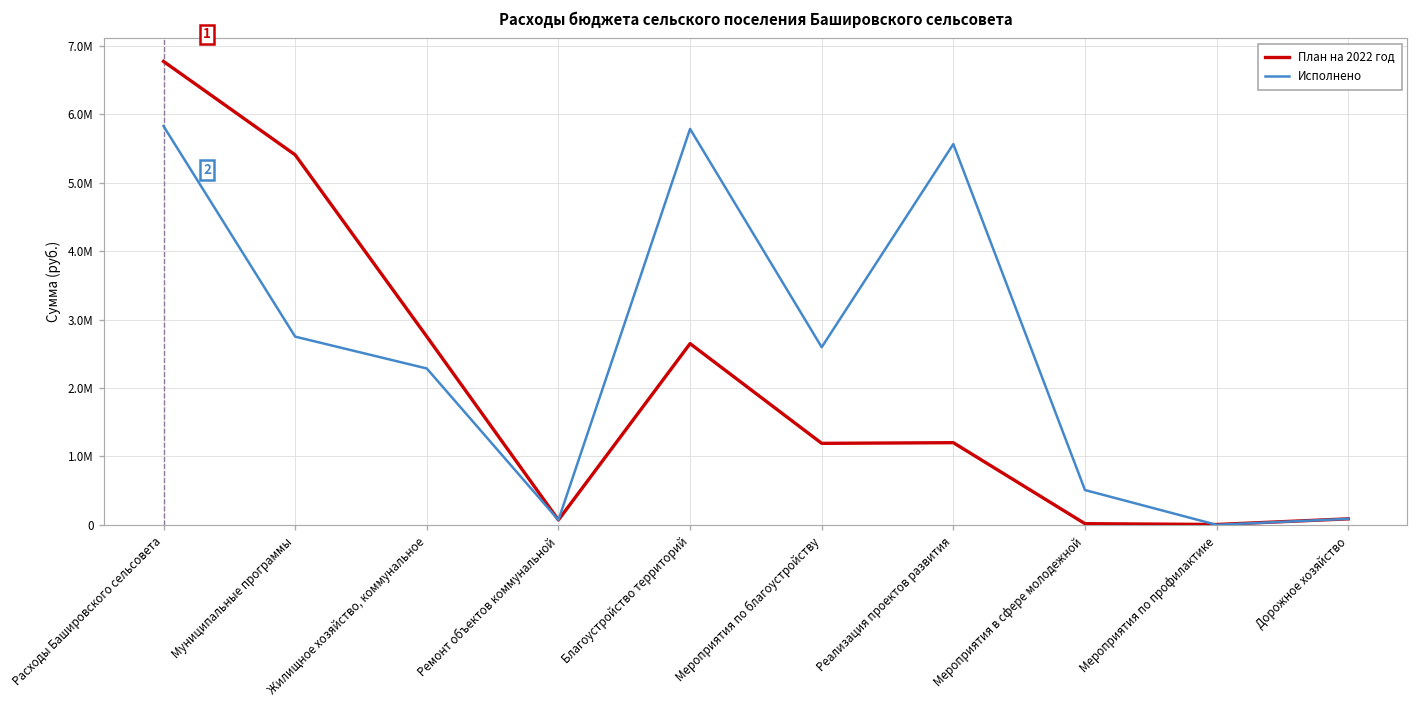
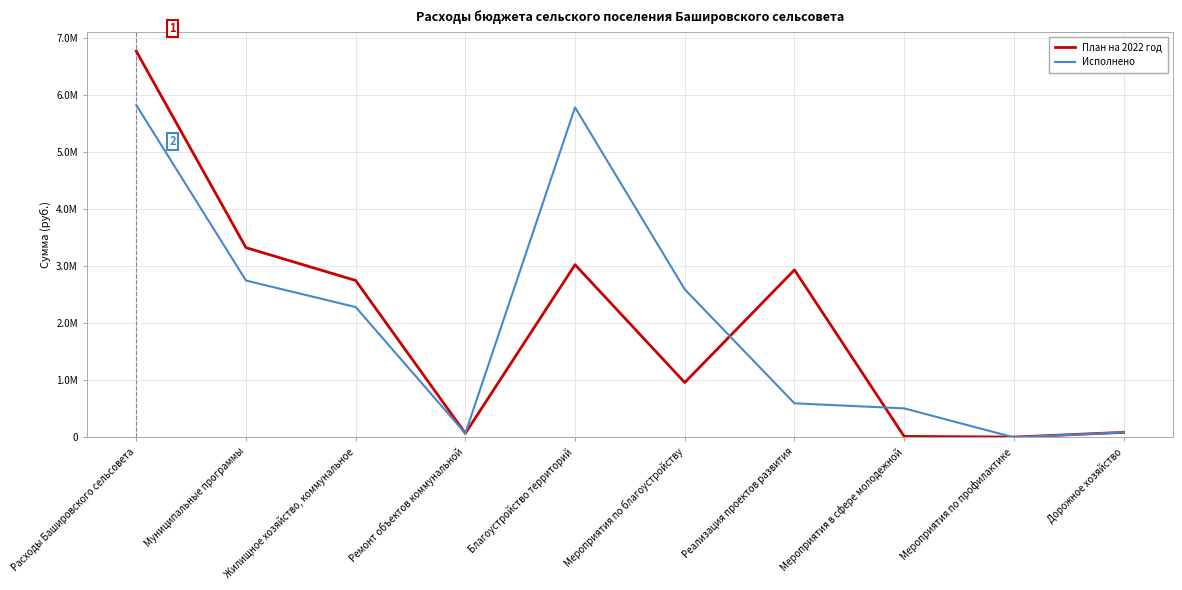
  {
    "План на 2022 год": {
      "Расходы Башировского сельсовета": "6.8М",
-     "Муниципальные программы": "5.4М",
+     "Муниципальные программы": "3.3М",
      "Жилищное хозяйство, коммунальное": "2.8М",
-     "Благоустройство территорий": "2.6М",
-     "Мероприятия по благоустройству": "1.2М",
-     "Реализация проектов развития": "1.2М",
+     "Благоустройство территорий": "3.0М",
+     "Мероприятия по благоустройству": "1.0М",
+     "Реализация проектов развития": "2.9М",
      "Мероприятия в сфере молодежной": "0.0М"
    },
    "Исполнено": {
      "Расходы Башировского сельсовета": "5.8М",
      "Муниципальные программы": "2.8М",
      "Жилищное хозяйство, коммунальное": "2.3М",
      "Благоустройство территорий": "5.8М",
      "Мероприятия по благоустройству": "2.6М",
-     "Реализация проектов развития": "5.6М",
+     "Реализация проектов развития": "0.6М",
      "Мероприятия в сфере молодежной": "0.5М"
    }
  }
